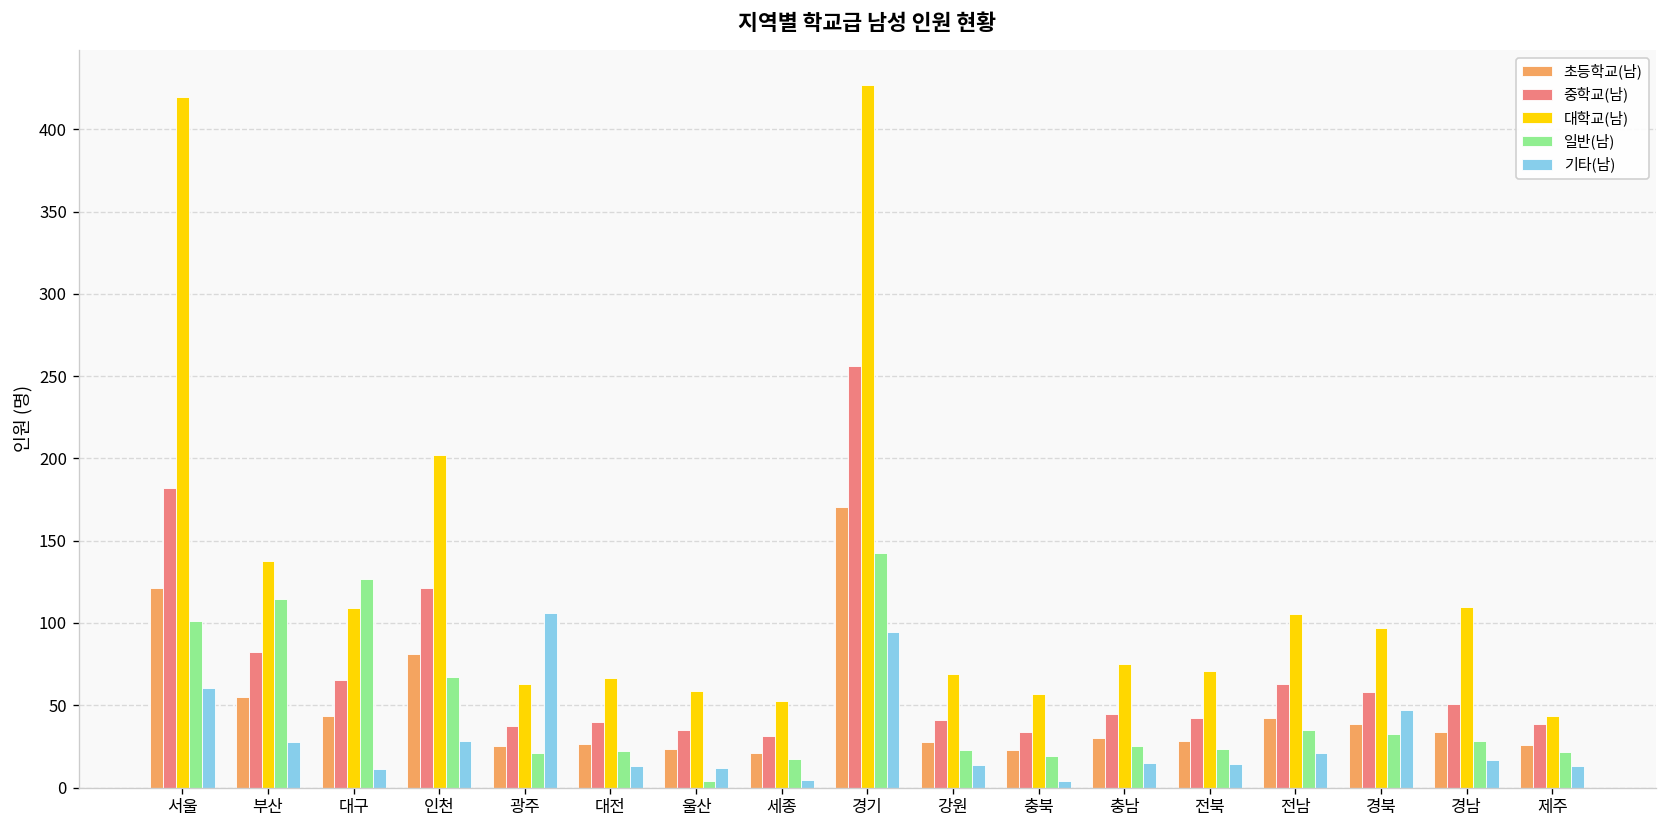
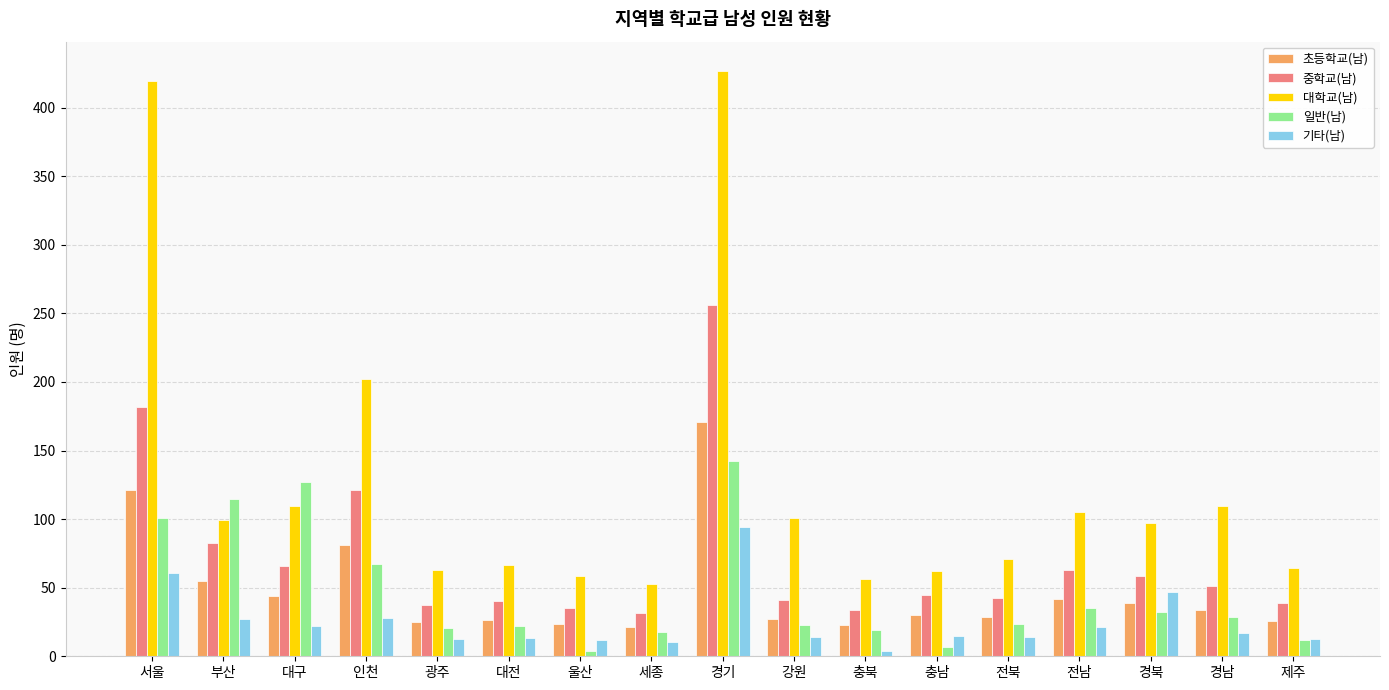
  {
    "대학교(남)": {
      "서울": 420,
-     "부산": 138,
+     "부산": 100,
      "대구": 109,
      "인천": 202,
      "광주": 63,
      "대전": 67,
      "울산": 59,
      "세종": 53,
      "경기": 427,
-     "강원": 69,
+     "강원": 101,
      "충북": 57,
-     "충남": 75,
+     "충남": 62,
      "전북": 71,
      "전남": 105,
      "경북": 97,
      "경남": 109,
-     "제주": 43
+     "제주": 65
    },
    "일반(남)": {
      "서울": 101,
      "부산": 114,
      "대구": 127,
      "인천": 67,
      "광주": 21,
      "대전": 22,
      "울산": 4,
      "세종": 18,
      "경기": 142,
      "강원": 23,
      "충북": 19,
-     "충남": 25,
+     "충남": 7,
      "전북": 24,
      "전남": 35,
      "경북": 32,
      "경남": 28,
-     "제주": 22
+     "제주": 12
    },
    "기타(남)": {
      "서울": 61,
      "부산": 28,
-     "대구": 11,
+     "대구": 22,
      "인천": 28,
-     "광주": 106,
+     "광주": 13,
      "대전": 13,
      "울산": 12,
-     "세종": 4,
+     "세종": 11,
      "경기": 95,
      "강원": 14,
      "충북": 4,
      "충남": 15,
      "전북": 14,
      "전남": 21,
      "경북": 47,
      "경남": 17,
      "제주": 13
    }
  }
